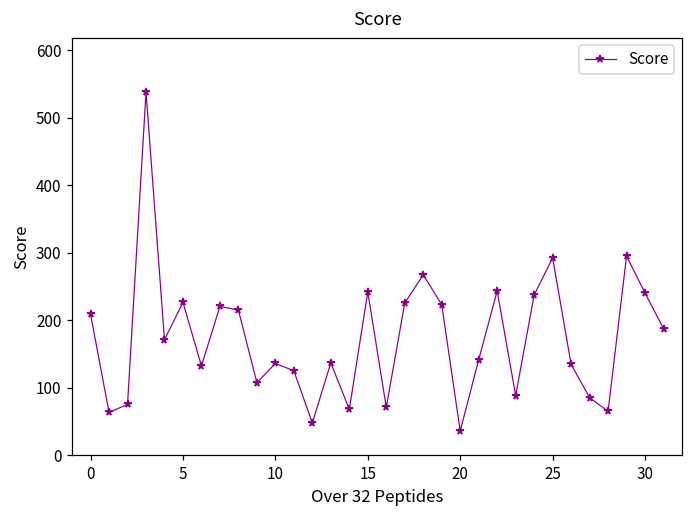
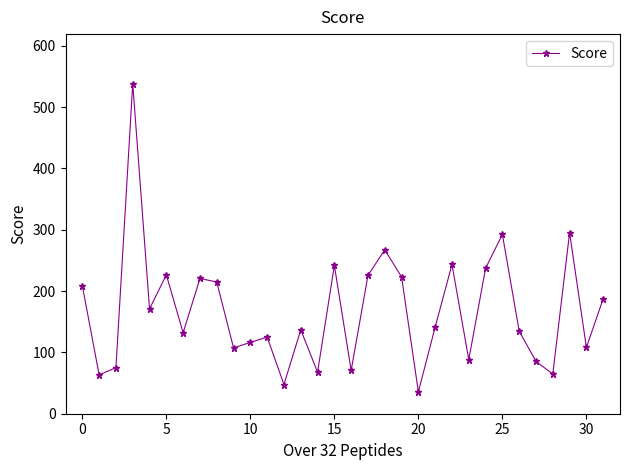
  {
    "0": 210,
    "5": 230,
-   "10": 140,
+   "10": 120,
    "15": 240,
    "20": 40,
    "25": 290,
-   "30": 240
+   "30": 110
  }
